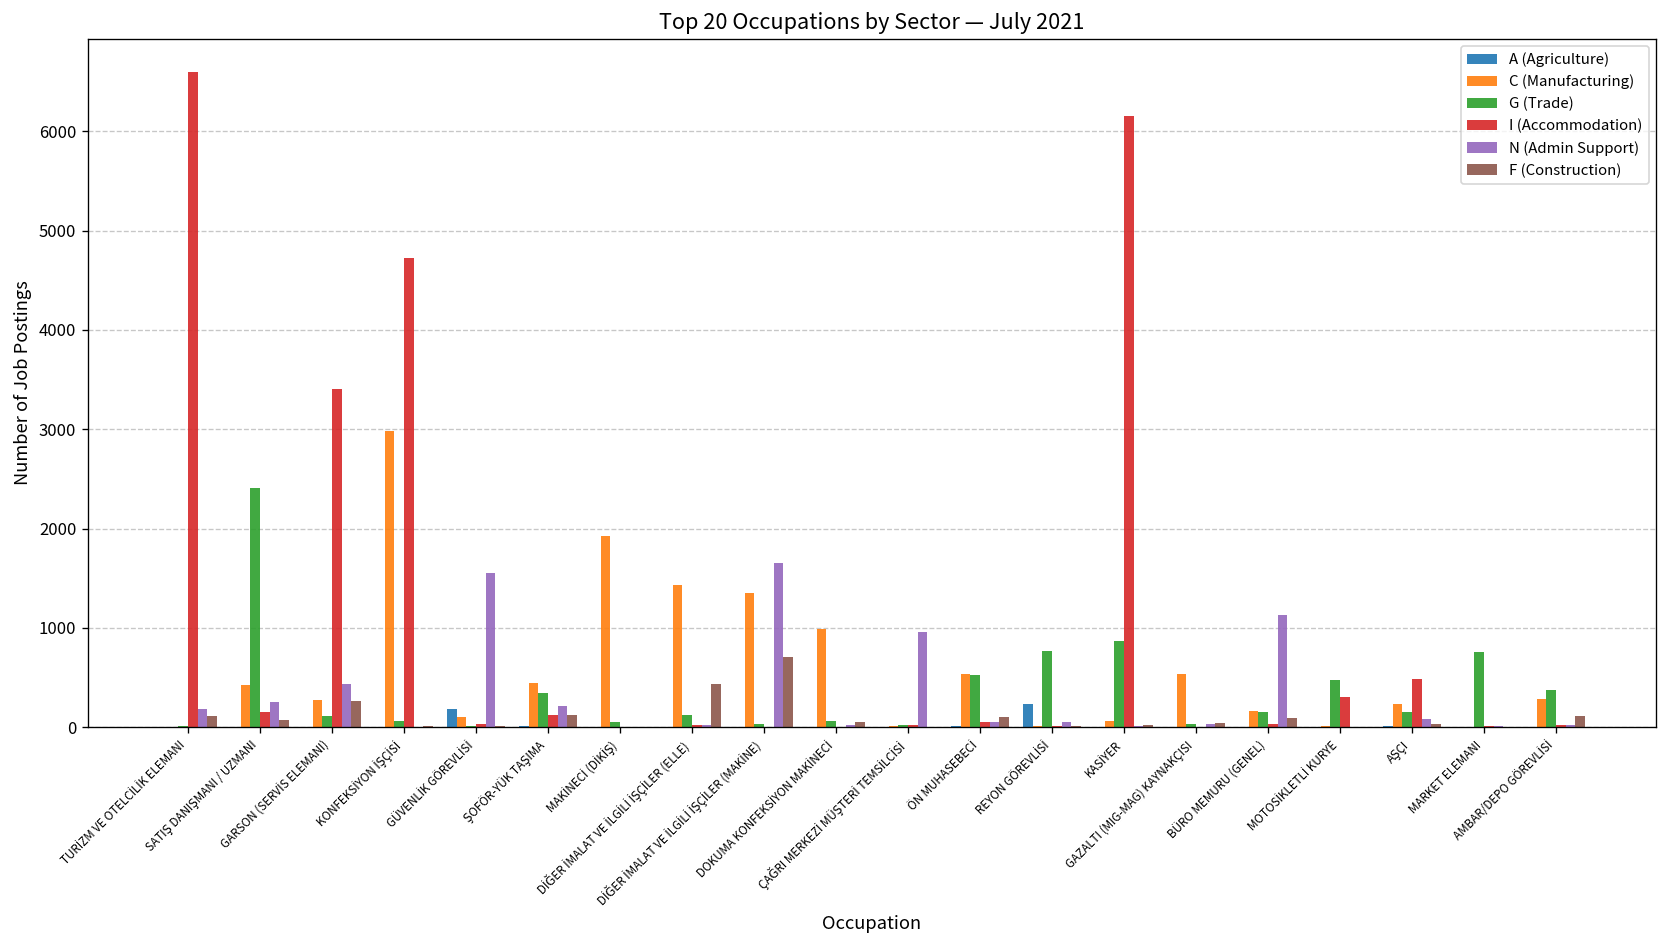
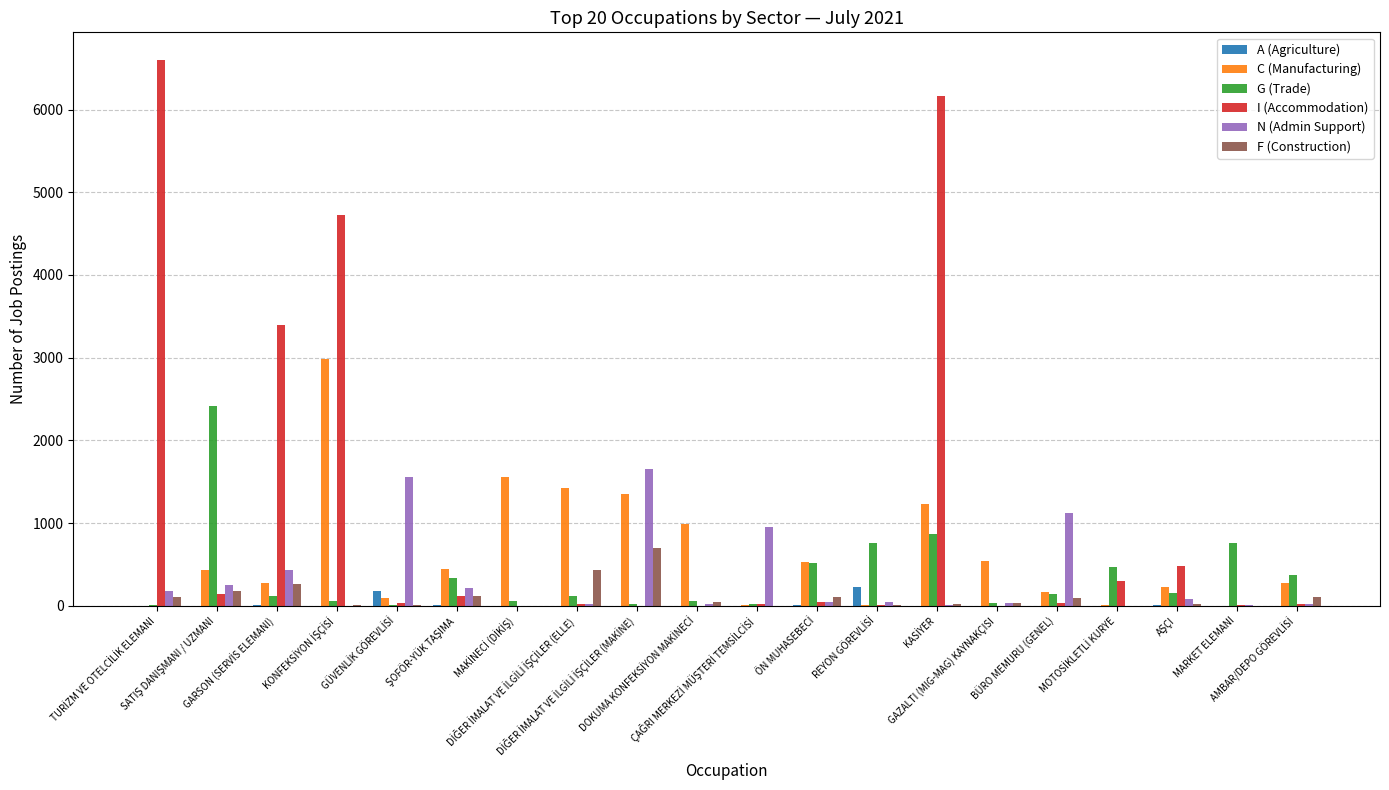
  {
    "A (Agriculture)": {
      "TURİZM VE OTELCİLİK ELEMANI": 0,
      "KONFEKSİYON İŞÇİSİ": 0,
      "GÜVENLİK GÖREVLİSİ": 200,
      "MAKİNECİ (DİKİŞ)": 0,
      "DİĞER İMALAT VE İLGİLİ İŞÇİLER (MAKİNE)": 0,
      "DOKUMA KONFEKSİYON MAKİNECİ": 0,
      "ÇAĞRI MERKEZİ MÜŞTERİ TEMSİLCİSİ": 0,
      "REYON GÖREVLİSİ": 200,
      "MOTOSİKLETLİ KURYE": 0,
      "MARKET ELEMANI": 0,
      "AMBAR/DEPO GÖREVLİSİ": 0
    },
    "C (Manufacturing)": {
      "SATIŞ DANIŞMANI / UZMANI": 400,
      "GARSON (SERVİS ELEMANI)": 300,
      "KONFEKSİYON İŞÇİSİ": 3000,
      "GÜVENLİK GÖREVLİSİ": 100,
      "ŞOFÖR-YÜK TAŞIMA": 400,
-     "MAKİNECİ (DİKİŞ)": 1900,
+     "MAKİNECİ (DİKİŞ)": 1600,
      "DİĞER İMALAT VE İLGİLİ İŞÇİLER (ELLE)": 1400,
      "DİĞER İMALAT VE İLGİLİ İŞÇİLER (MAKİNE)": 1300,
      "DOKUMA KONFEKSİYON MAKİNECİ": 1000,
      "ÖN MUHASEBECİ": 500,
-     "KASİYER": 100,
+     "KASİYER": 1200,
      "GAZALTI (MIG-MAG) KAYNAKÇISI": 500,
      "BÜRO MEMURU (GENEL)": 200,
      "AŞÇI": 200,
      "MARKET ELEMANI": 0,
      "AMBAR/DEPO GÖREVLİSİ": 300
    },
    "G (Trade)": {
      "SATIŞ DANIŞMANI / UZMANI": 2400,
      "GARSON (SERVİS ELEMANI)": 100,
      "KONFEKSİYON İŞÇİSİ": 100,
      "ŞOFÖR-YÜK TAŞIMA": 300,
      "MAKİNECİ (DİKİŞ)": 100,
      "DİĞER İMALAT VE İLGİLİ İŞÇİLER (ELLE)": 100,
      "DOKUMA KONFEKSİYON MAKİNECİ": 100,
      "ÖN MUHASEBECİ": 500,
      "REYON GÖREVLİSİ": 800,
      "KASİYER": 900,
      "GAZALTI (MIG-MAG) KAYNAKÇISI": 0,
      "BÜRO MEMURU (GENEL)": 100,
      "MOTOSİKLETLİ KURYE": 500,
      "AŞÇI": 200,
      "MARKET ELEMANI": 800,
      "AMBAR/DEPO GÖREVLİSİ": 400
    },
    "I (Accommodation)": {
      "TURİZM VE OTELCİLİK ELEMANI": 6600,
      "SATIŞ DANIŞMANI / UZMANI": 100,
      "GARSON (SERVİS ELEMANI)": 3400,
      "KONFEKSİYON İŞÇİSİ": 4700,
      "ŞOFÖR-YÜK TAŞIMA": 100,
      "MAKİNECİ (DİKİŞ)": 0,
      "DİĞER İMALAT VE İLGİLİ İŞÇİLER (MAKİNE)": 0,
      "DOKUMA KONFEKSİYON MAKİNECİ": 0,
      "ÖN MUHASEBECİ": 0,
      "KASİYER": 6200,
      "GAZALTI (MIG-MAG) KAYNAKÇISI": 0,
      "BÜRO MEMURU (GENEL)": 0,
      "MOTOSİKLETLİ KURYE": 300,
      "AŞÇI": 500
    },
    "N (Admin Support)": {
      "TURİZM VE OTELCİLİK ELEMANI": 200,
      "SATIŞ DANIŞMANI / UZMANI": 300,
      "GARSON (SERVİS ELEMANI)": 400,
      "KONFEKSİYON İŞÇİSİ": 0,
      "GÜVENLİK GÖREVLİSİ": 1600,
      "ŞOFÖR-YÜK TAŞIMA": 200,
      "MAKİNECİ (DİKİŞ)": 0,
      "DİĞER İMALAT VE İLGİLİ İŞÇİLER (MAKİNE)": 1600,
      "ÇAĞRI MERKEZİ MÜŞTERİ TEMSİLCİSİ": 1000,
      "ÖN MUHASEBECİ": 0,
      "REYON GÖREVLİSİ": 0,
      "GAZALTI (MIG-MAG) KAYNAKÇISI": 0,
      "BÜRO MEMURU (GENEL)": 1100,
      "AŞÇI": 100
    },
    "F (Construction)": {
      "TURİZM VE OTELCİLİK ELEMANI": 100,
-     "SATIŞ DANIŞMANI / UZMANI": 100,
+     "SATIŞ DANIŞMANI / UZMANI": 200,
      "GARSON (SERVİS ELEMANI)": 300,
      "ŞOFÖR-YÜK TAŞIMA": 100,
      "MAKİNECİ (DİKİŞ)": 0,
      "DİĞER İMALAT VE İLGİLİ İŞÇİLER (ELLE)": 400,
      "DİĞER İMALAT VE İLGİLİ İŞÇİLER (MAKİNE)": 700,
      "DOKUMA KONFEKSİYON MAKİNECİ": 100,
      "ÖN MUHASEBECİ": 100,
      "GAZALTI (MIG-MAG) KAYNAKÇISI": 0,
      "BÜRO MEMURU (GENEL)": 100,
      "AMBAR/DEPO GÖREVLİSİ": 100
    }
  }
